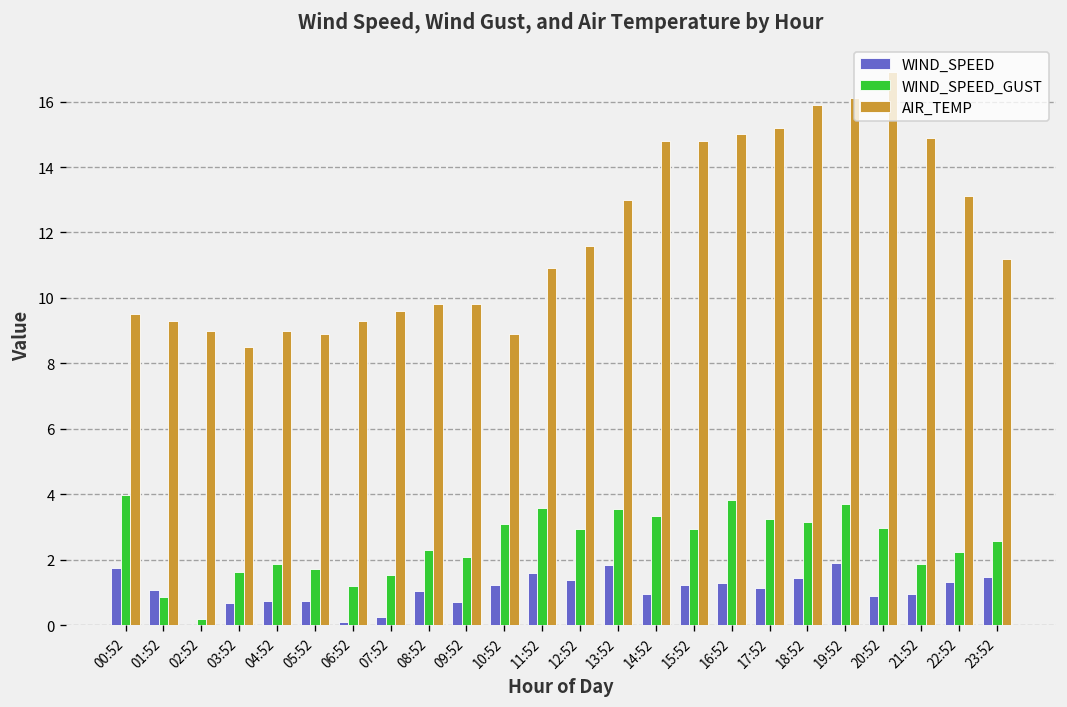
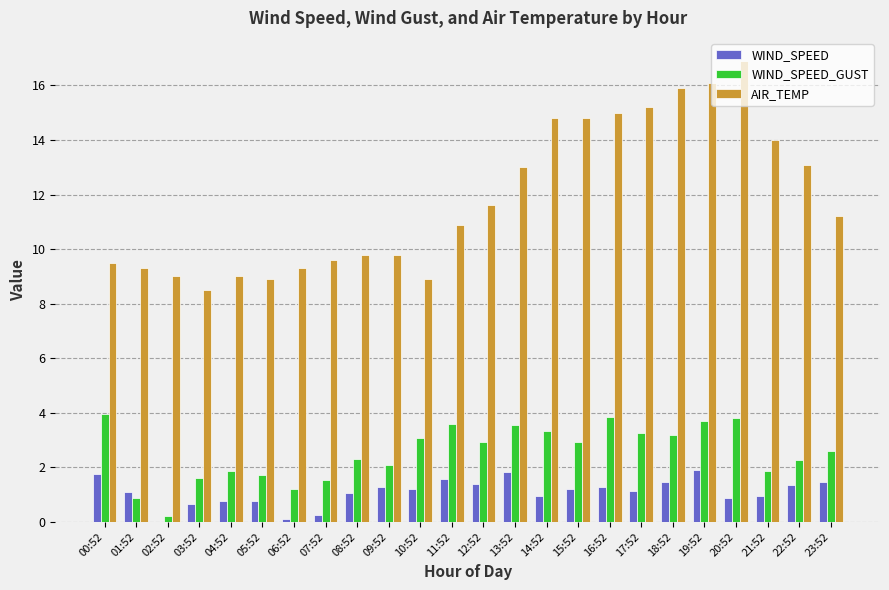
  {
    "WIND_SPEED": {
      "00:52": 1.8,
      "01:52": 1.1,
      "02:52": 0.0,
      "03:52": 0.7,
      "04:52": 0.8,
      "05:52": 0.8,
      "06:52": 0.1,
      "07:52": 0.3,
      "08:52": 1.1,
-     "09:52": 0.7,
+     "09:52": 1.3,
      "10:52": 1.2,
      "11:52": 1.6,
      "12:52": 1.4,
      "13:52": 1.8,
      "14:52": 0.9,
      "15:52": 1.2,
      "16:52": 1.3,
      "17:52": 1.1,
      "18:52": 1.4,
      "19:52": 1.9,
      "20:52": 0.9,
      "21:52": 0.9,
      "22:52": 1.3,
      "23:52": 1.5
    },
    "WIND_SPEED_GUST": {
      "00:52": 4.0,
      "01:52": 0.9,
      "02:52": 0.2,
      "03:52": 1.6,
      "04:52": 1.9,
      "05:52": 1.7,
      "06:52": 1.2,
      "07:52": 1.5,
      "08:52": 2.3,
      "09:52": 2.1,
      "10:52": 3.1,
      "11:52": 3.6,
      "12:52": 2.9,
      "13:52": 3.6,
      "14:52": 3.3,
      "15:52": 2.9,
      "16:52": 3.8,
      "17:52": 3.3,
      "18:52": 3.2,
      "19:52": 3.7,
-     "20:52": 3.0,
+     "20:52": 3.8,
      "21:52": 1.9,
      "22:52": 2.3,
      "23:52": 2.6
    },
    "AIR_TEMP": {
      "00:52": 9.5,
      "01:52": 9.3,
      "02:52": 9.0,
      "03:52": 8.5,
      "04:52": 9.0,
      "05:52": 8.9,
      "06:52": 9.3,
      "07:52": 9.6,
      "08:52": 9.8,
      "09:52": 9.8,
      "10:52": 8.9,
      "11:52": 10.9,
      "12:52": 11.6,
      "13:52": 13.0,
      "14:52": 14.8,
      "15:52": 14.8,
      "16:52": 15.0,
      "17:52": 15.2,
      "18:52": 15.9,
-     "21:52": 14.9,
+     "21:52": 14.0,
      "22:52": 13.1,
      "23:52": 11.2
    }
  }
